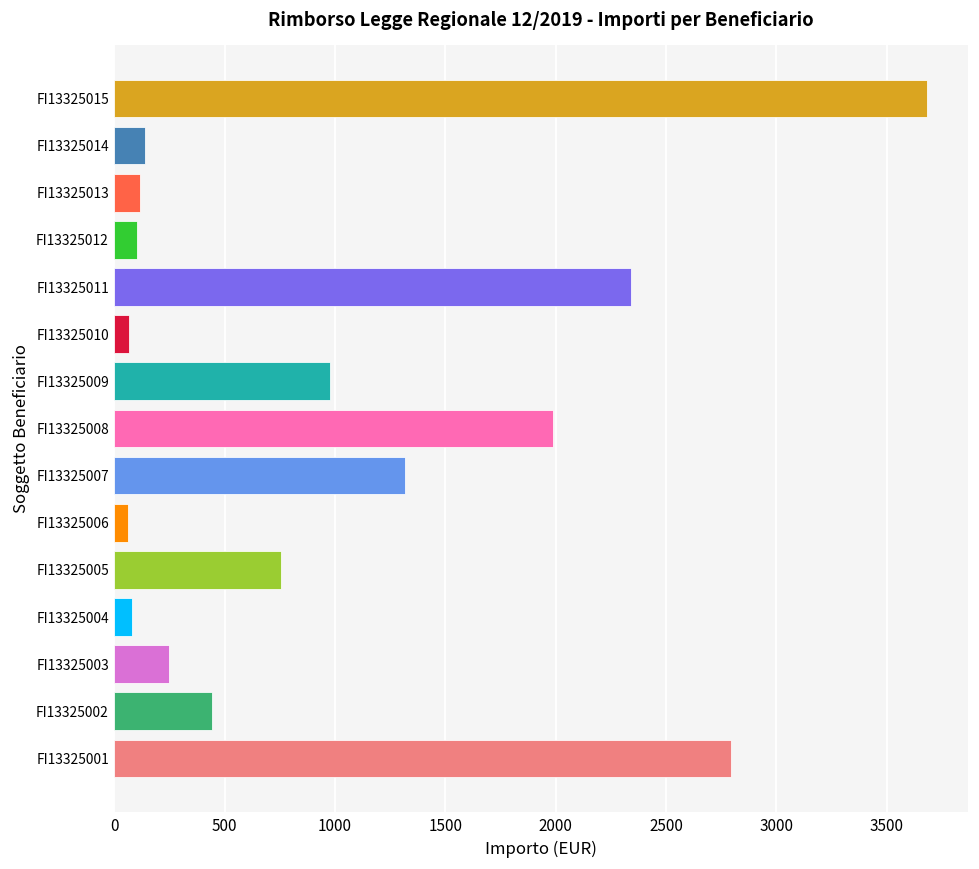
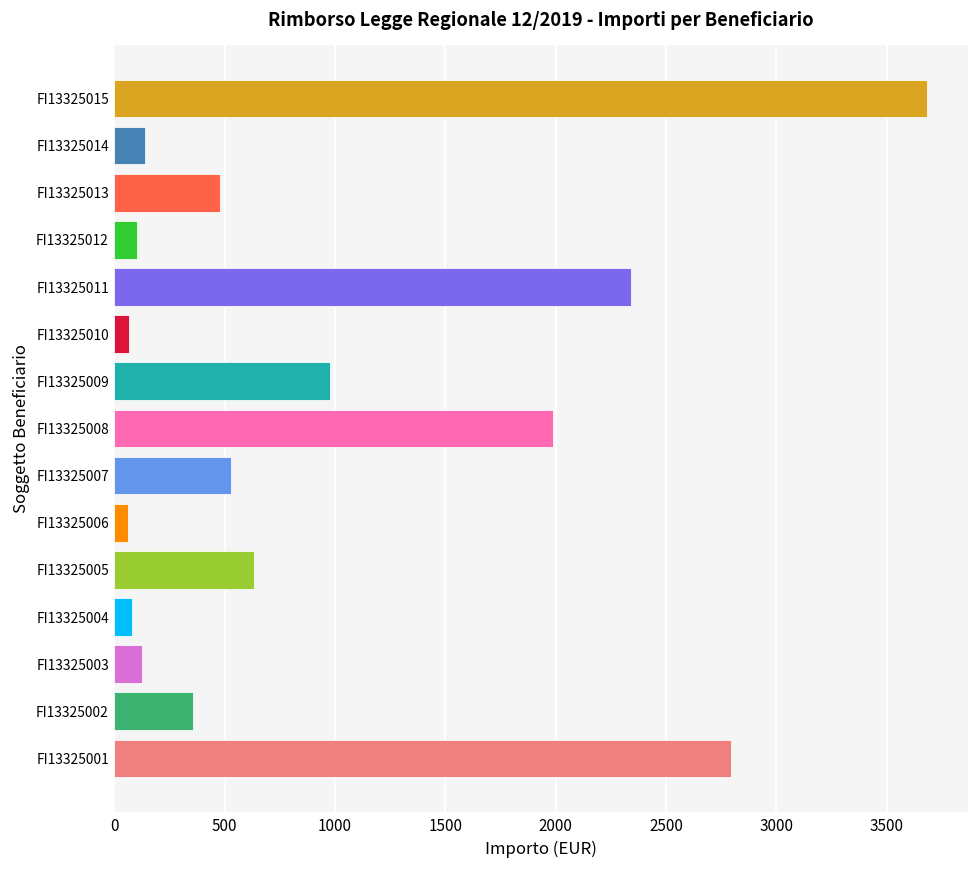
  {
    "FI13325015": 3690,
    "FI13325014": 140,
-   "FI13325013": 120,
+   "FI13325013": 480,
    "FI13325012": 100,
    "FI13325011": 2340,
    "FI13325010": 70,
    "FI13325009": 980,
    "FI13325008": 1990,
-   "FI13325007": 1320,
+   "FI13325007": 530,
    "FI13325006": 60,
-   "FI13325005": 750,
+   "FI13325005": 630,
    "FI13325004": 80,
-   "FI13325003": 250,
-   "FI13325002": 440,
+   "FI13325003": 130,
+   "FI13325002": 360,
    "FI13325001": 2790
  }
